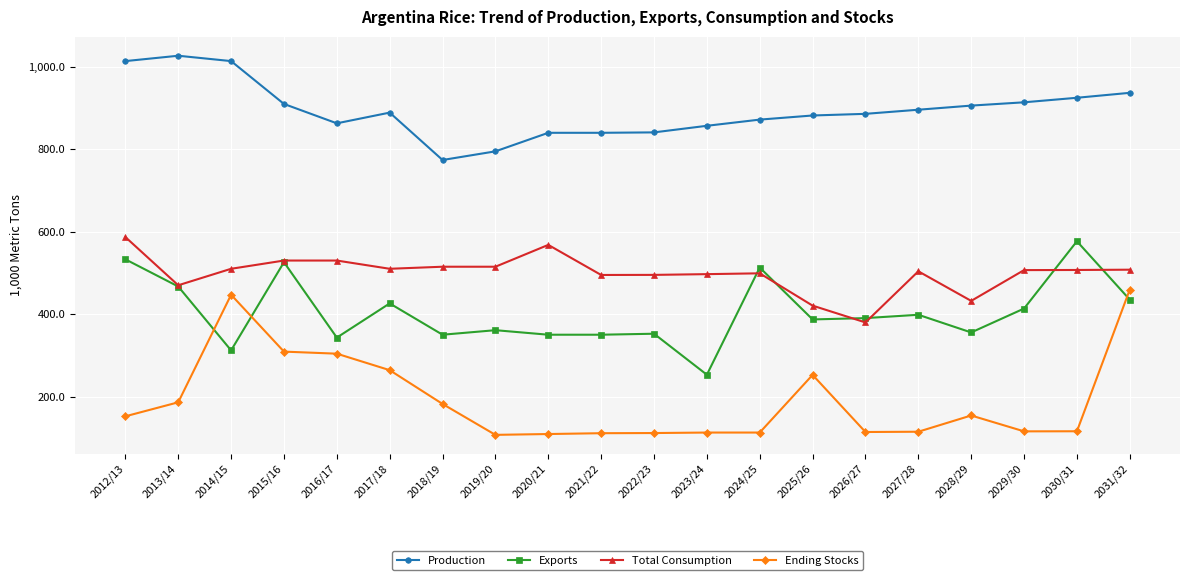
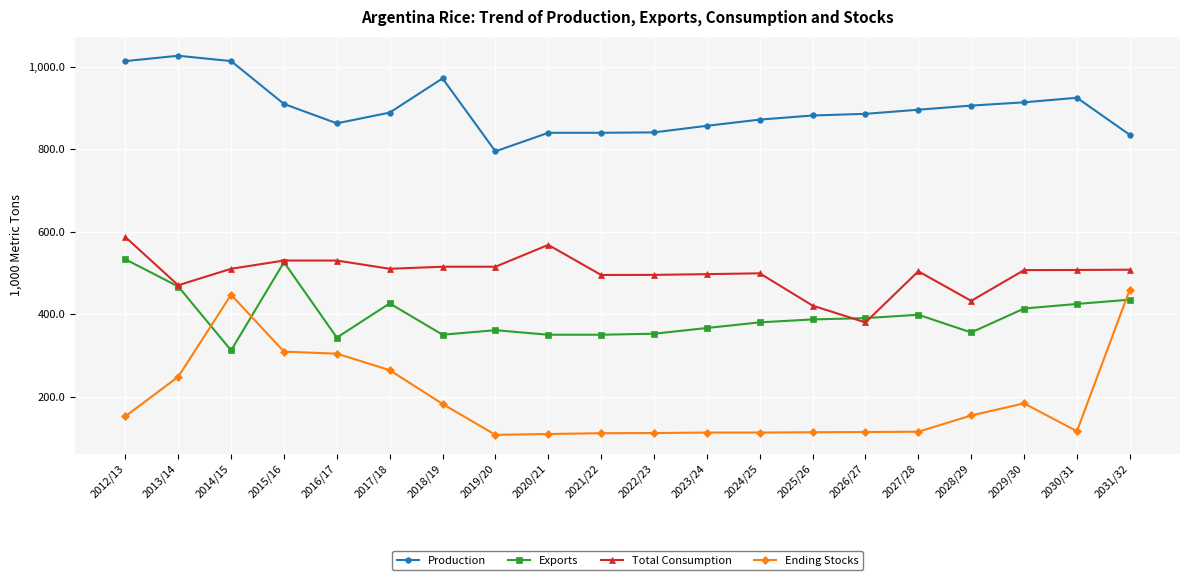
  {
    "Production": {
      "2012/13": "1,010",
      "2013/14": "1,030",
      "2014/15": "1,010",
      "2015/16": "910",
      "2016/17": "860",
      "2017/18": "890",
-     "2018/19": "770",
+     "2018/19": "970",
      "2019/20": "800",
      "2020/21": "840",
      "2021/22": "840",
      "2022/23": "840",
      "2023/24": "860",
      "2024/25": "870",
      "2025/26": "880",
      "2026/27": "890",
      "2027/28": "900",
      "2028/29": "910",
      "2029/30": "910",
      "2030/31": "930",
-     "2031/32": "940"
+     "2031/32": "840"
    },
    "Exports": {
      "2012/13": "530",
      "2014/15": "310",
      "2016/17": "340",
      "2017/18": "430",
      "2018/19": "350",
      "2019/20": "360",
      "2020/21": "350",
      "2021/22": "350",
      "2022/23": "350",
-     "2023/24": "250",
-     "2024/25": "510",
+     "2023/24": "370",
+     "2024/25": "380",
      "2025/26": "390",
      "2026/27": "390",
      "2027/28": "400",
      "2028/29": "360",
      "2029/30": "410",
-     "2030/31": "580",
+     "2030/31": "420",
      "2031/32": "440"
    },
    "Total Consumption": {
      "2012/13": "590",
      "2014/15": "510",
      "2016/17": "530",
      "2017/18": "510",
      "2018/19": "520",
      "2019/20": "520",
      "2020/21": "570",
      "2021/22": "500",
      "2022/23": "500",
      "2023/24": "500",
      "2024/25": "500",
      "2025/26": "420",
      "2026/27": "380",
      "2027/28": "500",
      "2028/29": "430",
      "2029/30": "510",
      "2030/31": "510",
      "2031/32": "510"
    },
    "Ending Stocks": {
      "2012/13": "150",
-     "2013/14": "190",
+     "2013/14": "250",
      "2014/15": "450",
      "2015/16": "310",
      "2016/17": "300",
      "2017/18": "260",
      "2018/19": "180",
      "2019/20": "110",
      "2020/21": "110",
      "2021/22": "110",
      "2022/23": "110",
      "2023/24": "110",
      "2024/25": "110",
-     "2025/26": "250",
+     "2025/26": "110",
      "2026/27": "110",
      "2027/28": "110",
      "2028/29": "150",
-     "2029/30": "120",
+     "2029/30": "180",
      "2030/31": "120",
      "2031/32": "460"
    }
  }
